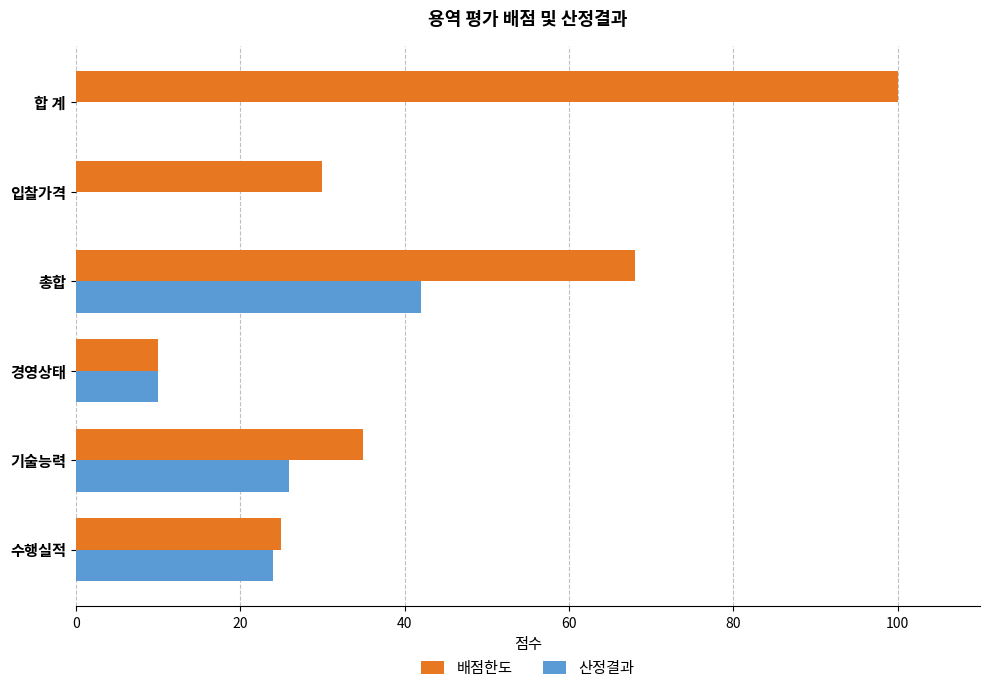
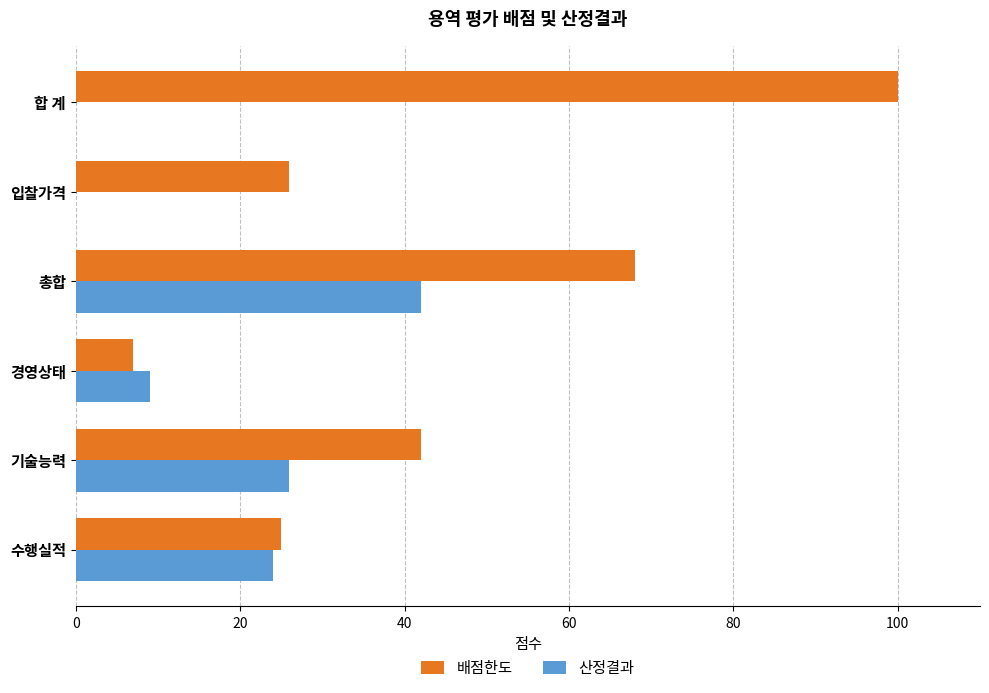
  {
    "배점한도": {
      "합 계": 100,
-     "입찰가격": 30,
+     "입찰가격": 26,
      "총합": 68,
-     "경영상태": 10,
-     "기술능력": 35,
+     "경영상태": 7,
+     "기술능력": 42,
      "수행실적": 25
    },
    "산정결과": {
      "합 계": 0,
      "입찰가격": 0,
      "총합": 42,
-     "경영상태": 10,
+     "경영상태": 9,
      "기술능력": 26,
      "수행실적": 24
    }
  }
